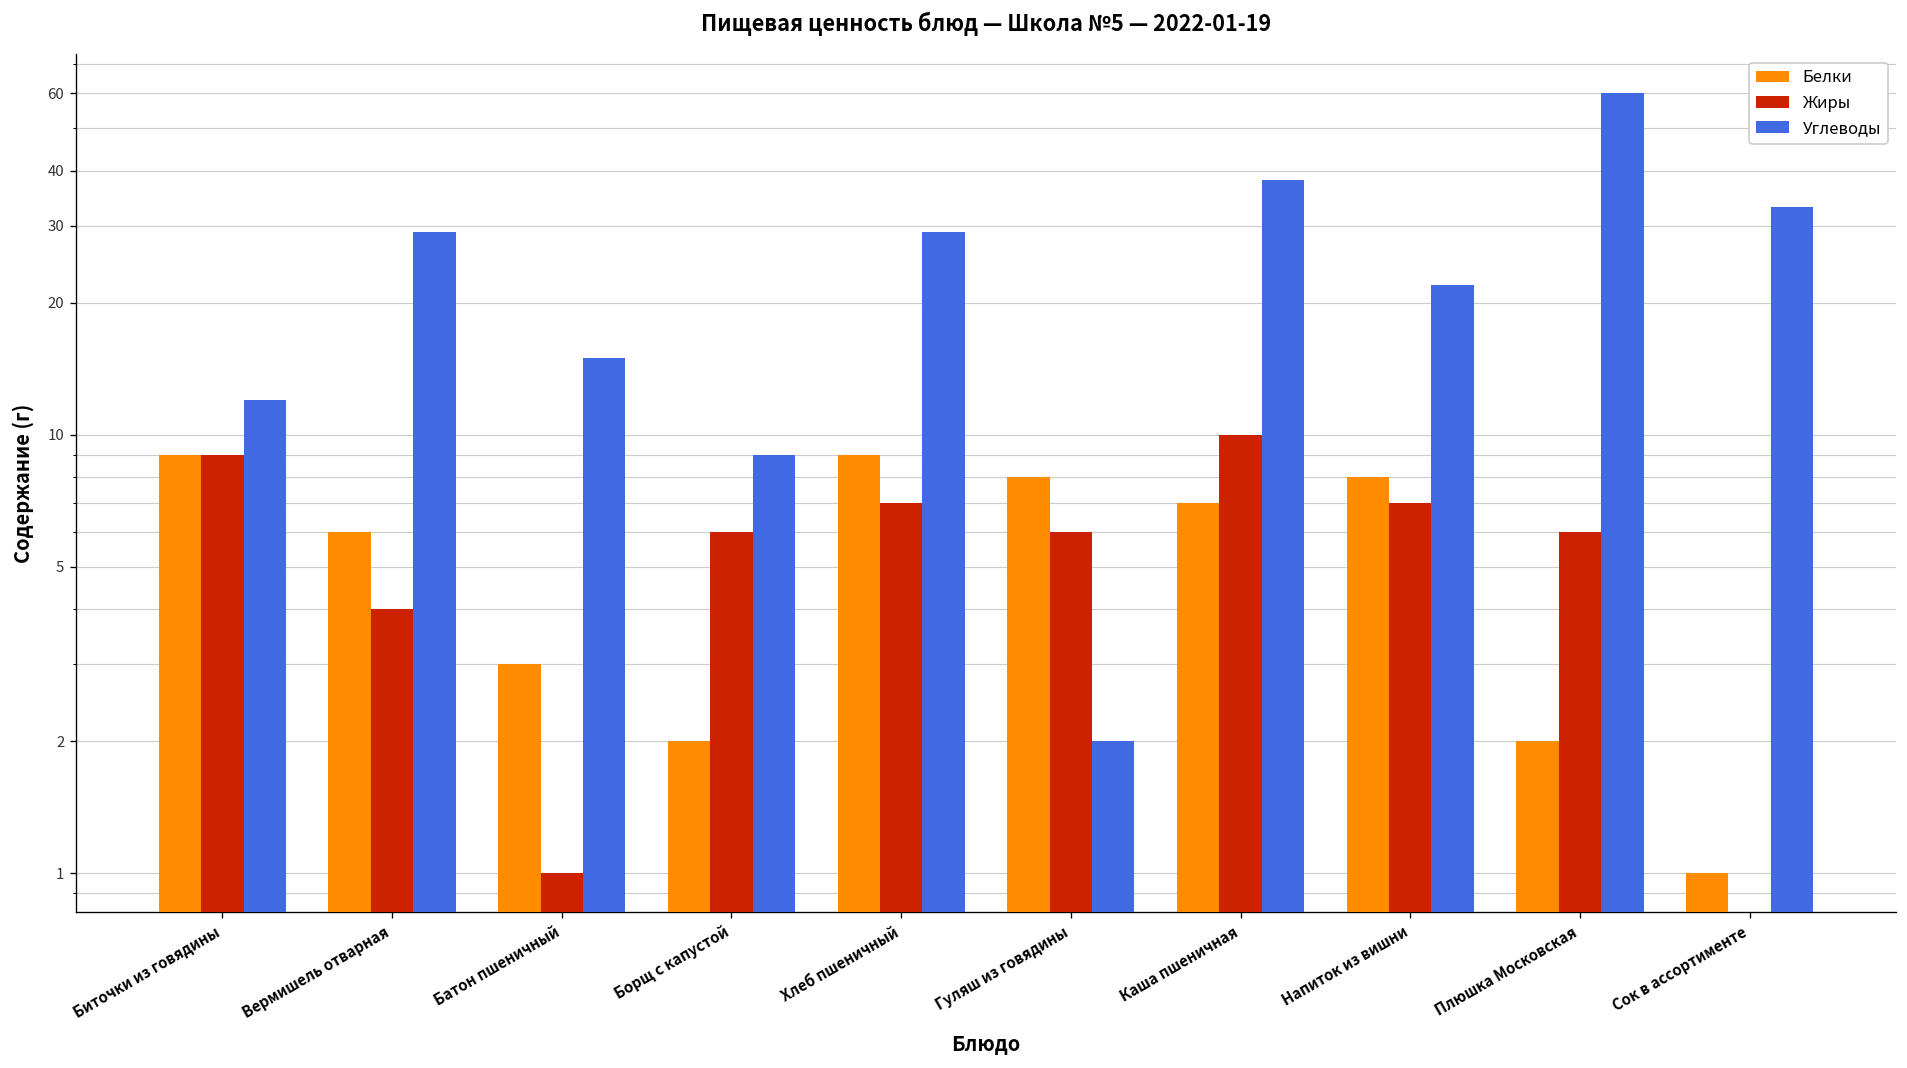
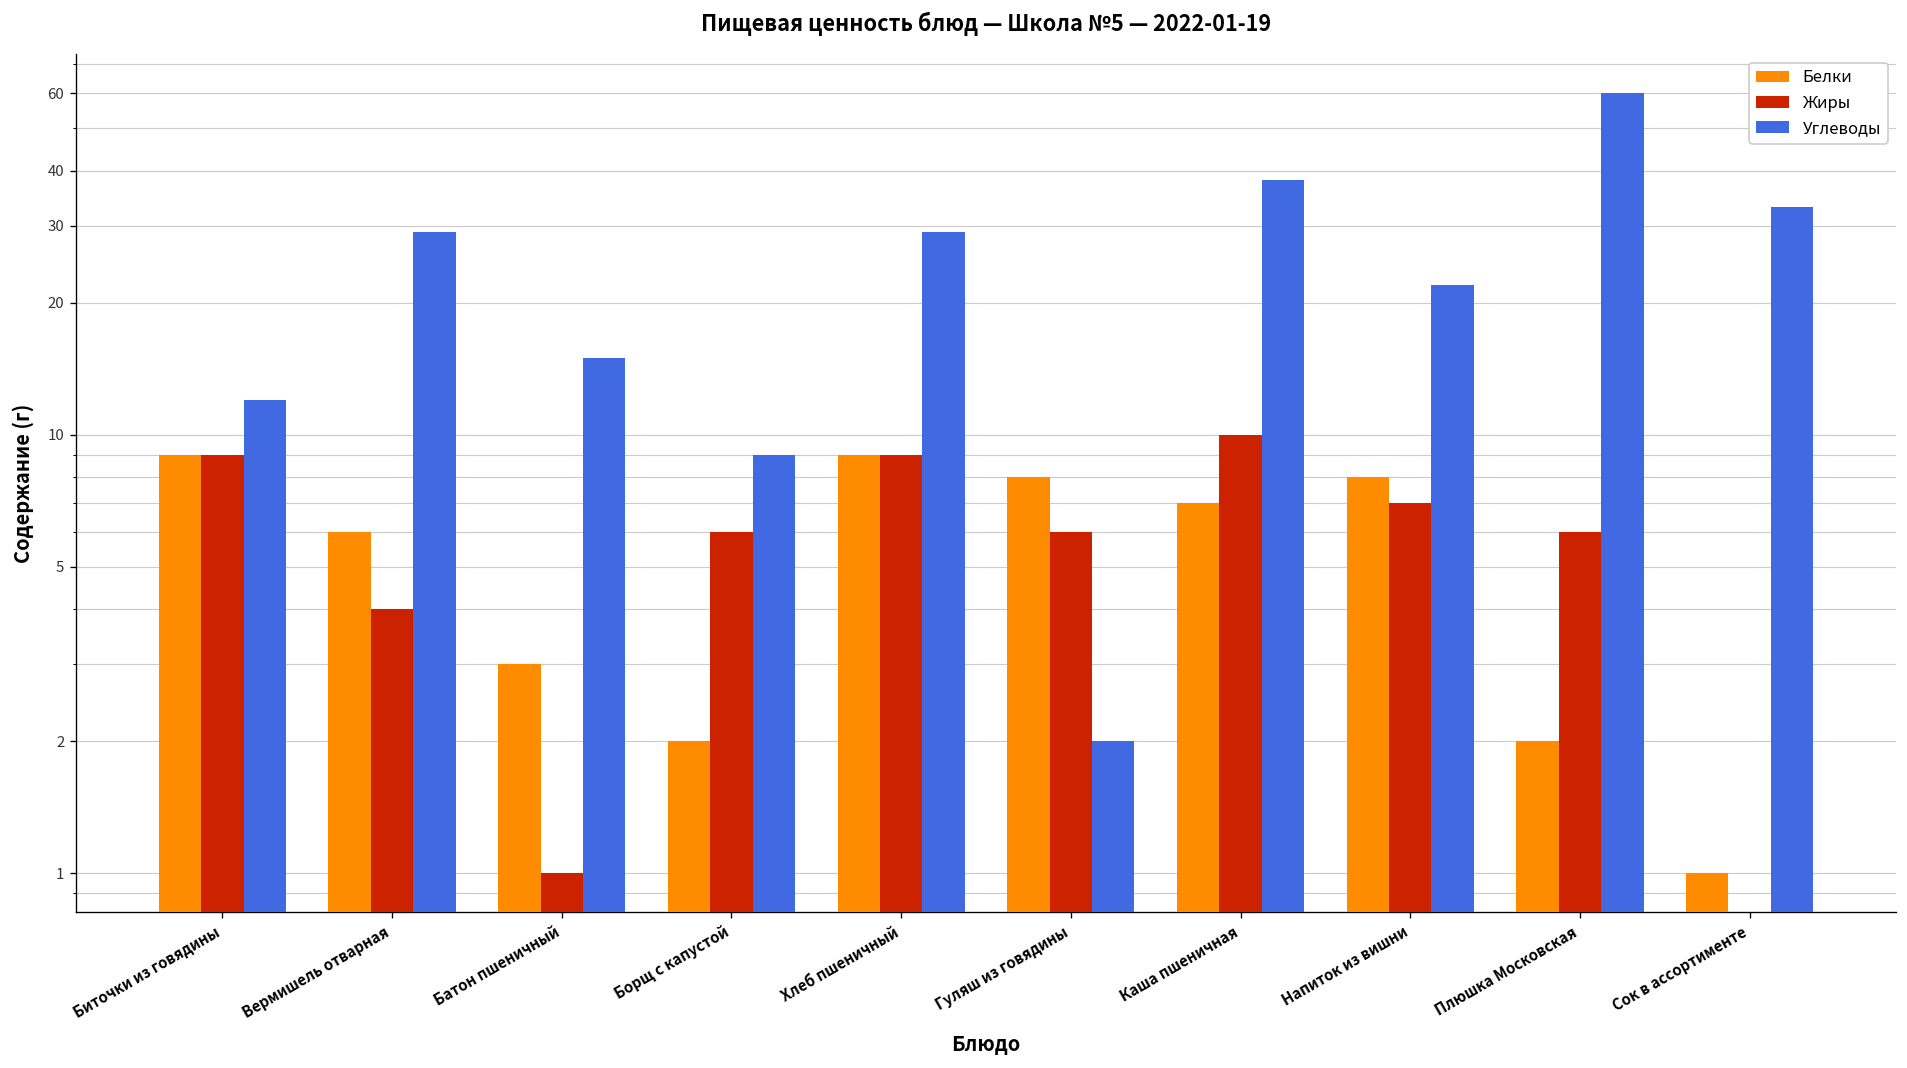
  {
    "Белки": {
      "Биточки из говядины": 9,
      "Вермишель отварная": 6,
      "Батон пшеничный": 3,
      "Борщ с капустой": 2,
      "Хлеб пшеничный": 9,
      "Гуляш из говядины": 8,
      "Каша пшеничная": 7,
      "Напиток из вишни": 8,
      "Плюшка Московская": 2,
      "Сок в ассортименте": 1
    },
    "Жиры": {
      "Биточки из говядины": 9,
      "Вермишель отварная": 4,
      "Батон пшеничный": 1,
      "Борщ с капустой": 6,
-     "Хлеб пшеничный": 7,
+     "Хлеб пшеничный": 9,
      "Гуляш из говядины": 6,
      "Каша пшеничная": 10,
      "Напиток из вишни": 7,
      "Плюшка Московская": 6
    },
    "Углеводы": {
      "Биточки из говядины": 12,
      "Вермишель отварная": 29,
      "Батон пшеничный": 15,
      "Борщ с капустой": 9,
      "Хлеб пшеничный": 29,
      "Гуляш из говядины": 2,
      "Каша пшеничная": 38,
      "Напиток из вишни": 22,
      "Плюшка Московская": 60,
      "Сок в ассортименте": 33
    }
  }
